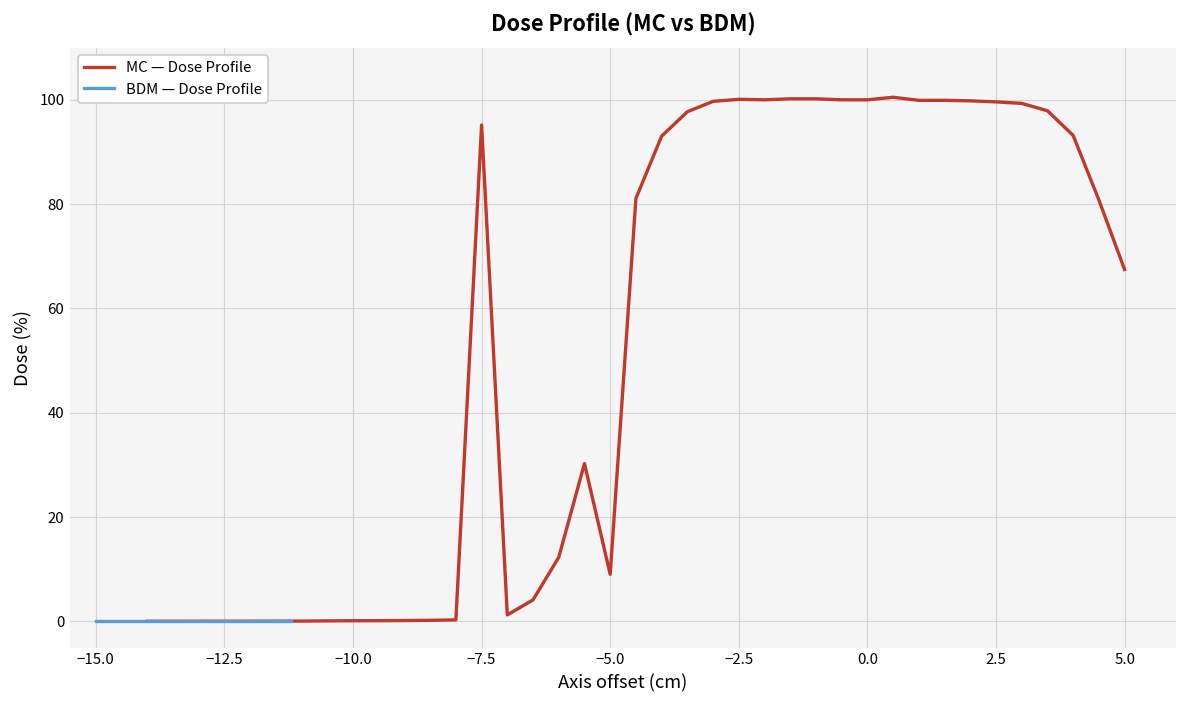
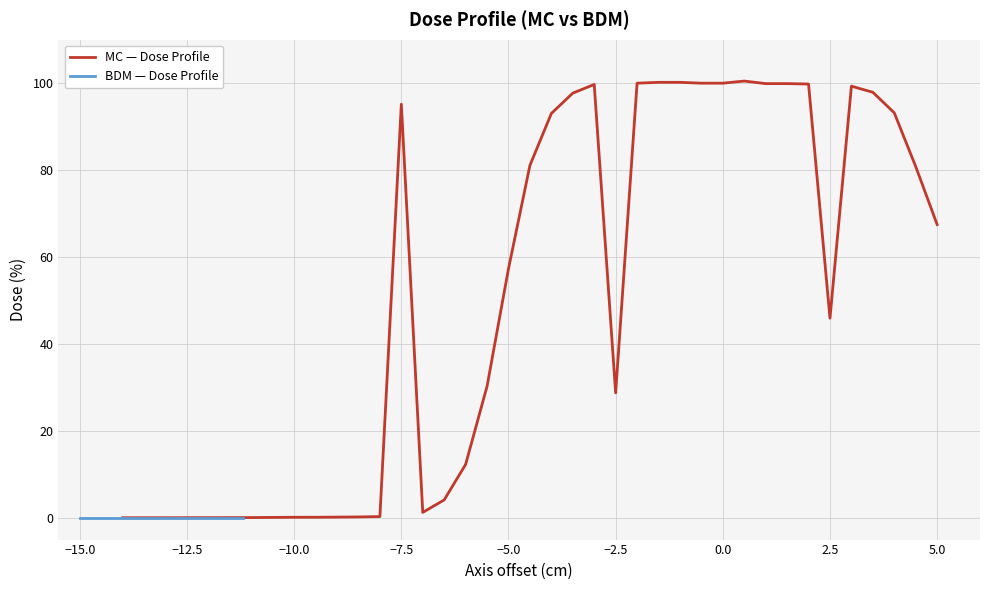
  {
    "MC — Dose Profile": {
      "−10.0": 0,
      "−7.5": 95,
-     "−5.0": 9,
-     "−2.5": 100,
+     "−5.0": 57,
+     "−2.5": 29,
      "0.0": 100,
-     "2.5": 100,
+     "2.5": 46,
      "5.0": 67
    },
    "BDM — Dose Profile": {
      "−15.0": 0
    }
  }
